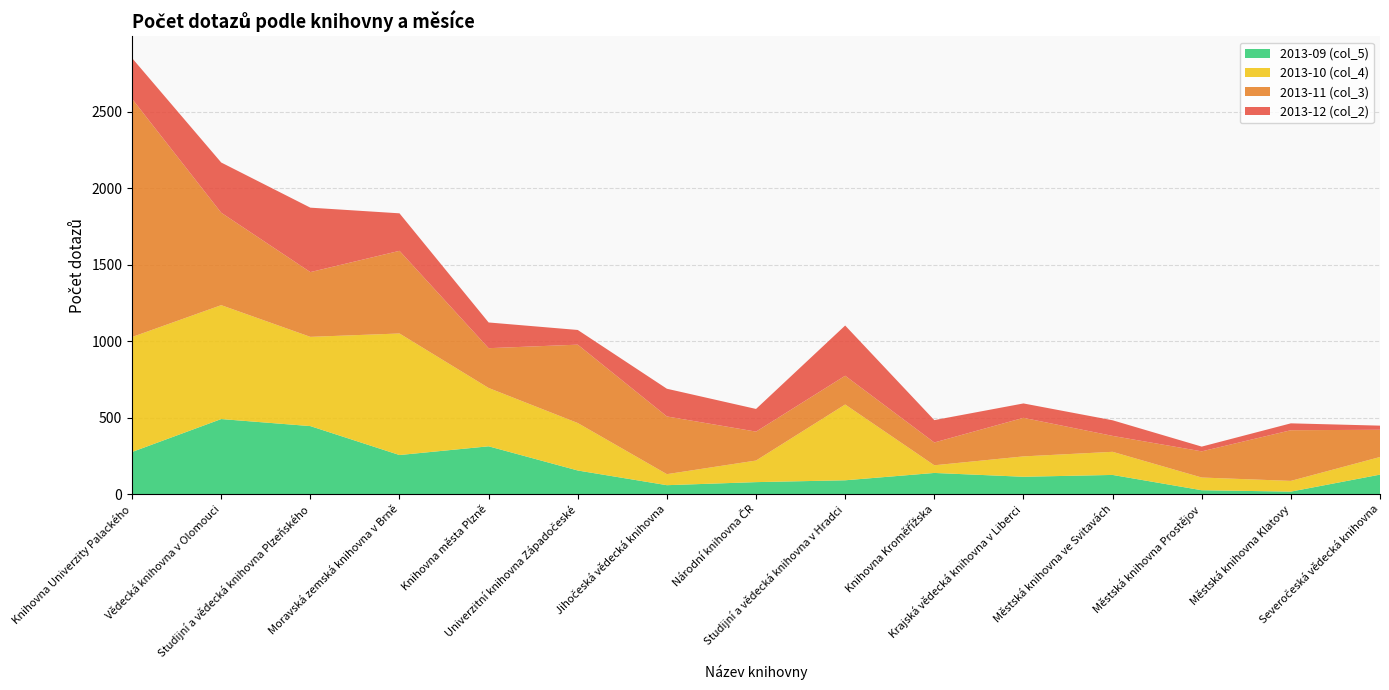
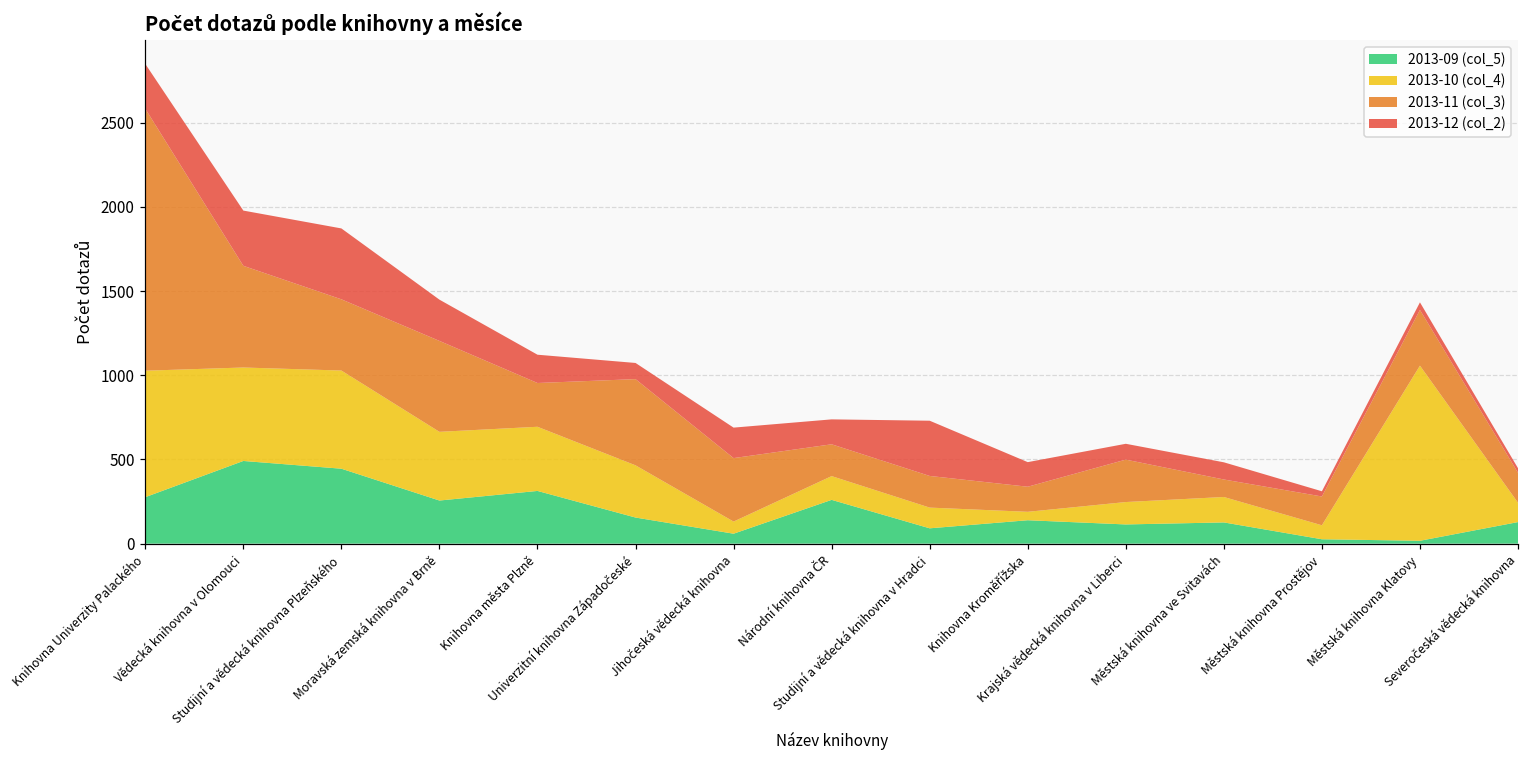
  {
    "2013-09 (col_5)": {
      "Knihovna Univerzity Palackého": 280,
      "Vědecká knihovna v Olomouci": 490,
      "Studijní a vědecká knihovna Plzeňského": 450,
      "Moravská zemská knihovna v Brně": 260,
      "Knihovna města Plzně": 310,
      "Univerzitní knihovna Západočeské": 160,
      "Jihočeská vědecká knihovna": 60,
-     "Národní knihovna ČR": 80,
+     "Národní knihovna ČR": 260,
      "Studijní a vědecká knihovna v Hradci": 90,
      "Knihovna Kroměřížska": 140,
      "Krajská vědecká knihovna v Liberci": 110,
      "Městská knihovna ve Svitavách": 130,
      "Městská knihovna Prostějov": 30,
      "Městská knihovna Klatovy": 20,
      "Severočeská vědecká knihovna": 130
    },
    "2013-10 (col_4)": {
      "Knihovna Univerzity Palackého": 750,
-     "Vědecká knihovna v Olomouci": 740,
+     "Vědecká knihovna v Olomouci": 560,
      "Studijní a vědecká knihovna Plzeňského": 580,
-     "Moravská zemská knihovna v Brně": 790,
+     "Moravská zemská knihovna v Brně": 410,
      "Knihovna města Plzně": 380,
      "Univerzitní knihovna Západočeské": 310,
      "Jihočeská vědecká knihovna": 70,
      "Národní knihovna ČR": 140,
-     "Studijní a vědecká knihovna v Hradci": 500,
+     "Studijní a vědecká knihovna v Hradci": 120,
      "Knihovna Kroměřížska": 50,
      "Krajská vědecká knihovna v Liberci": 130,
      "Městská knihovna ve Svitavách": 150,
      "Městská knihovna Prostějov": 80,
-     "Městská knihovna Klatovy": 70,
+     "Městská knihovna Klatovy": 1040,
      "Severočeská vědecká knihovna": 120
    }
  }
